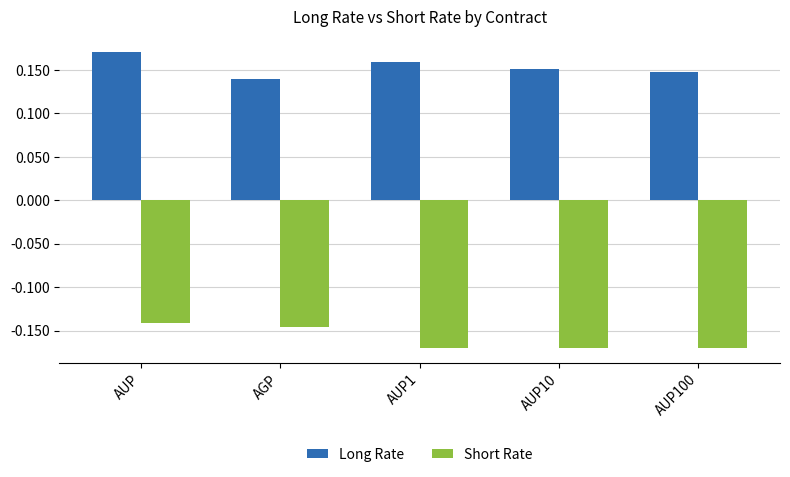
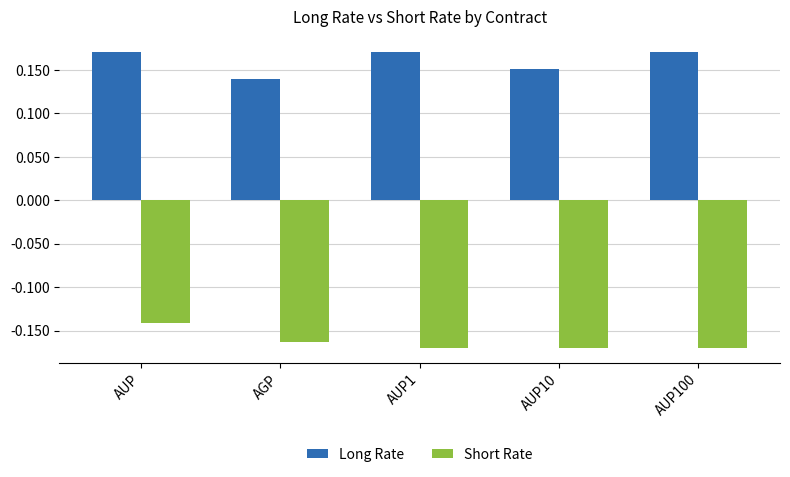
  {
    "Long Rate": {
      "AUP": 0.17,
      "AGP": 0.14,
-     "AUP1": 0.16,
+     "AUP1": 0.17,
      "AUP10": 0.15,
-     "AUP100": 0.15
+     "AUP100": 0.17
    },
    "Short Rate": {
      "AUP": -0.14,
-     "AGP": -0.15,
+     "AGP": -0.16,
      "AUP1": -0.17,
      "AUP10": -0.17,
      "AUP100": -0.17
    }
  }
